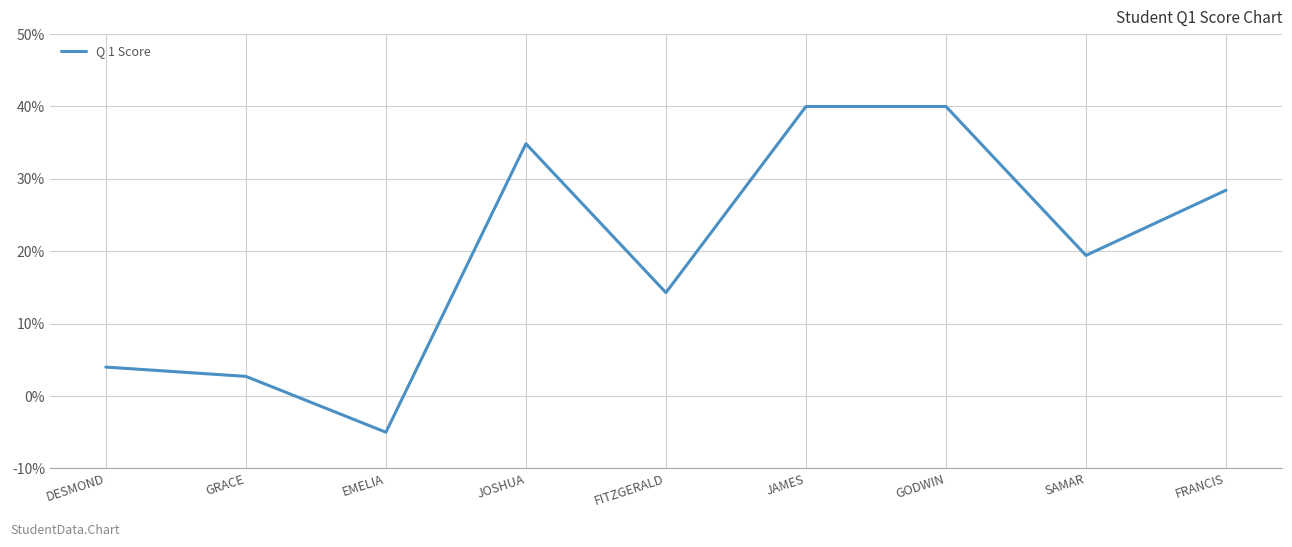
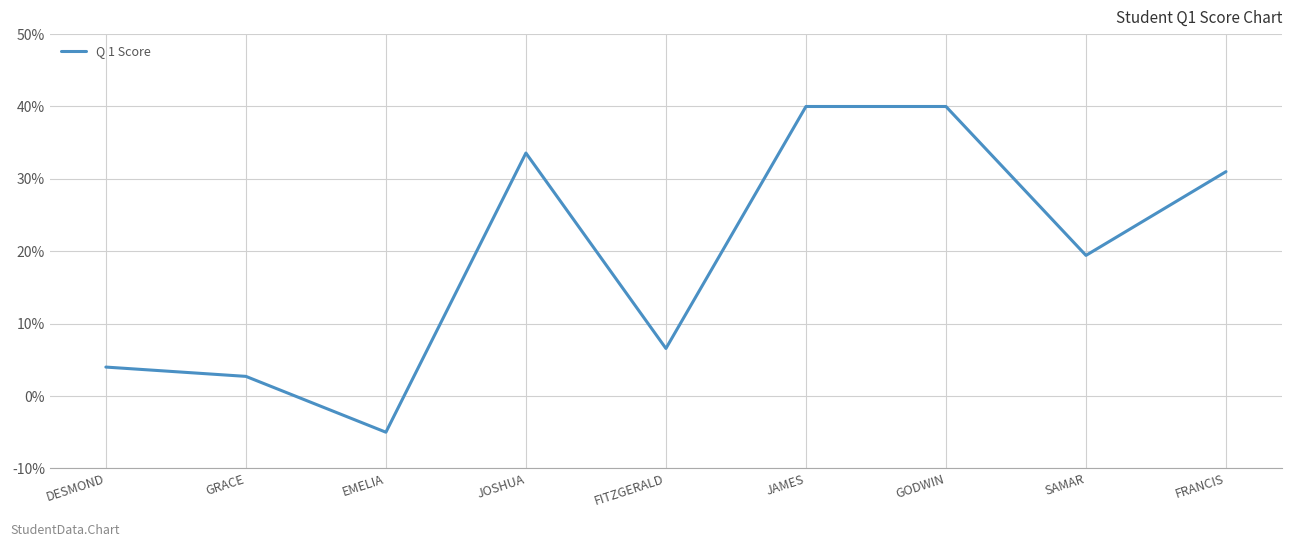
  {
    "DESMOND": "4%",
    "GRACE": "3%",
    "EMELIA": "-5%",
-   "JOSHUA": "35%",
-   "FITZGERALD": "14%",
+   "JOSHUA": "34%",
+   "FITZGERALD": "7%",
    "JAMES": "40%",
    "GODWIN": "40%",
    "SAMAR": "19%",
-   "FRANCIS": "28%"
+   "FRANCIS": "31%"
  }
